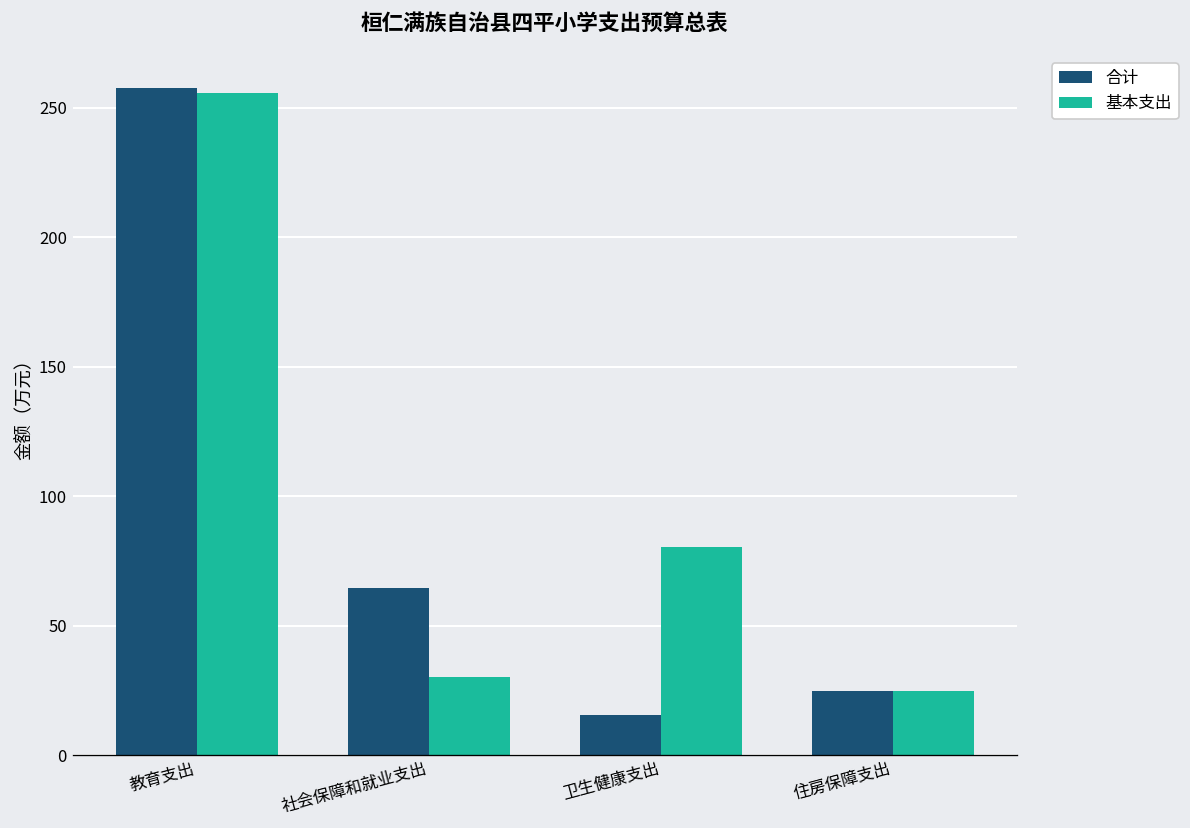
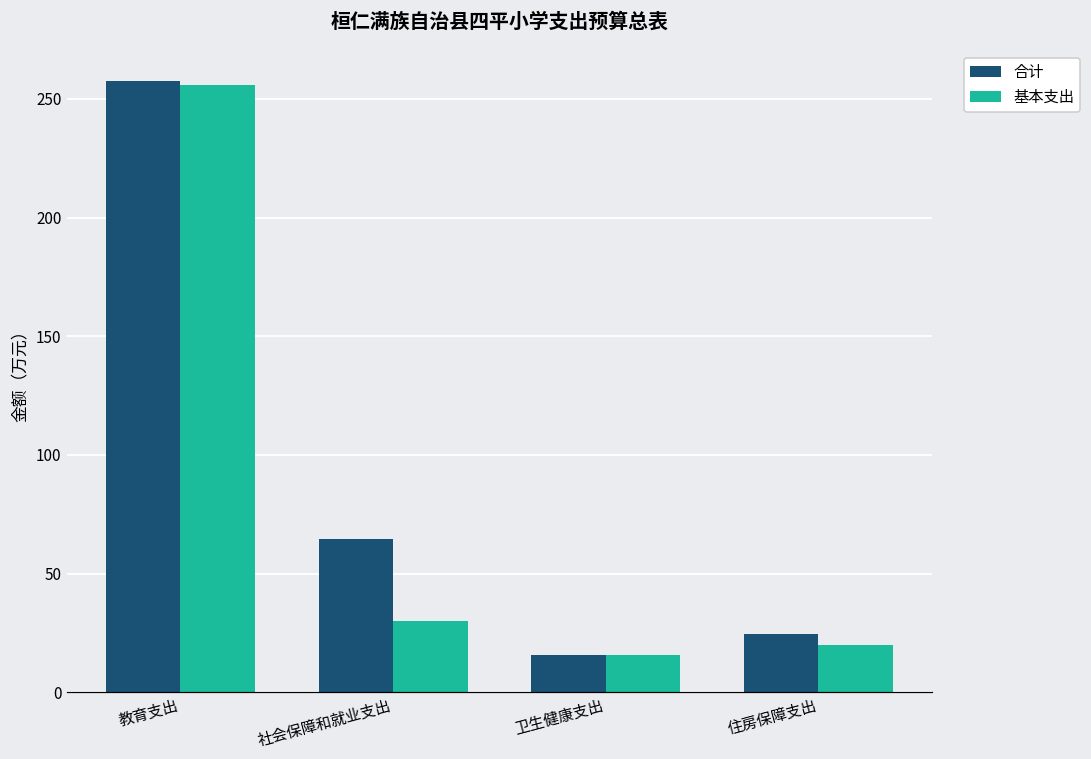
  {
    "合计": {
      "教育支出": 258,
      "社会保障和就业支出": 64,
      "卫生健康支出": 16,
      "住房保障支出": 25
    },
    "基本支出": {
      "教育支出": 256,
      "社会保障和就业支出": 30,
-     "卫生健康支出": 81,
-     "住房保障支出": 25
+     "卫生健康支出": 16,
+     "住房保障支出": 20
    }
  }
